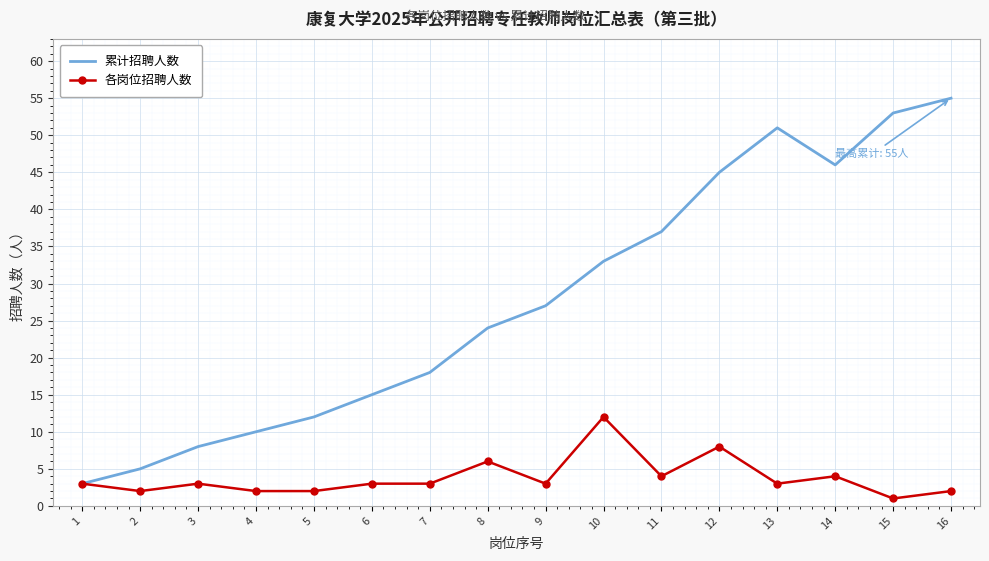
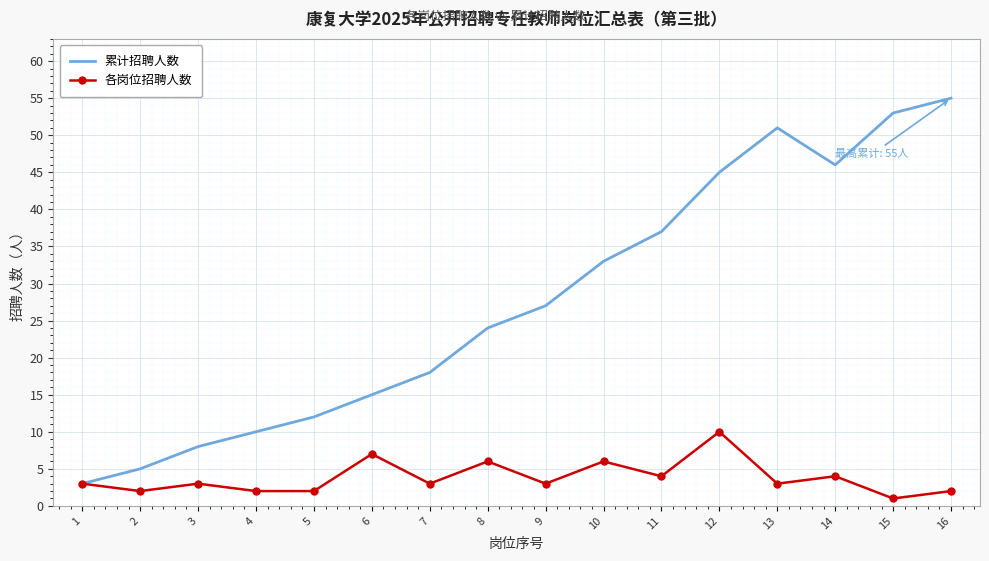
  {
    "累计招聘人数": {
      "2": 5,
      "3": 8,
      "4": 10,
      "5": 12,
      "6": 15,
      "7": 18,
      "8": 24,
      "9": 27,
      "10": 33,
      "11": 37,
      "12": 45,
      "13": 51,
      "14": 46,
      "16": 55
    },
    "各岗位招聘人数": {
      "2": 2,
      "3": 3,
      "4": 2,
      "5": 2,
-     "6": 3,
+     "6": 7,
      "7": 3,
      "8": 6,
      "9": 3,
-     "10": 12,
+     "10": 6,
      "11": 4,
-     "12": 8,
+     "12": 10,
      "13": 3,
      "14": 4,
      "15": 1,
      "16": 2
    }
  }
